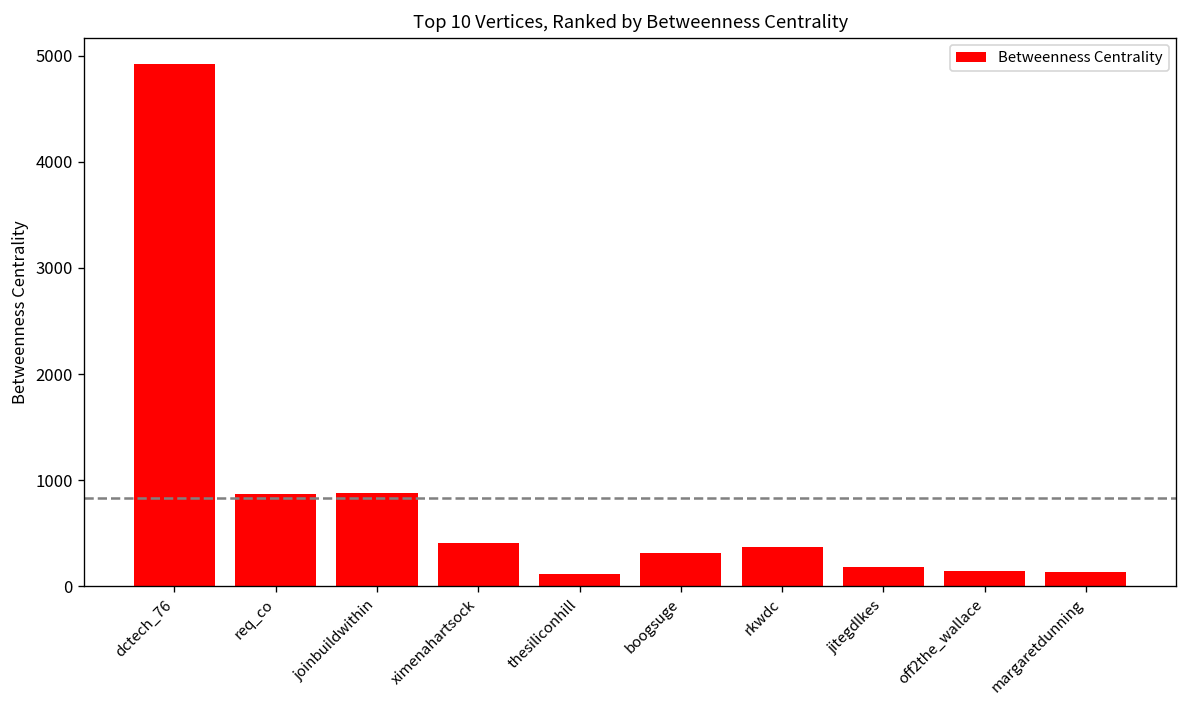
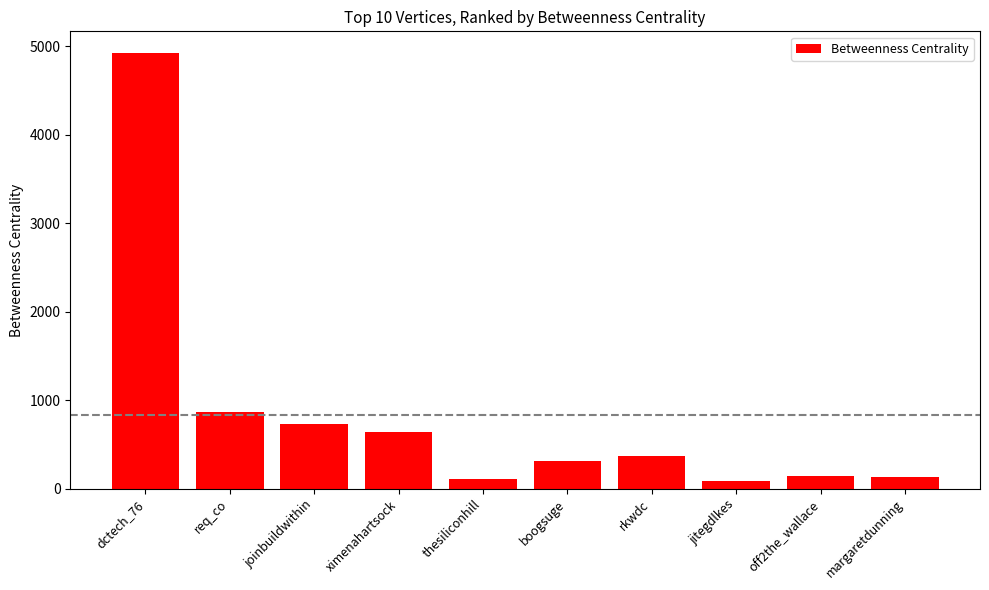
  {
    "dctech_76": 4900,
    "req_co": 900,
-   "joinbuildwithin": 900,
-   "ximenahartsock": 400,
+   "joinbuildwithin": 700,
+   "ximenahartsock": 600,
    "thesiliconhill": 100,
    "boogsuge": 300,
    "rkwdc": 400,
-   "jitegdlkes": 200,
+   "jitegdlkes": 100,
    "off2the_wallace": 100,
    "margaretdunning": 100
  }
